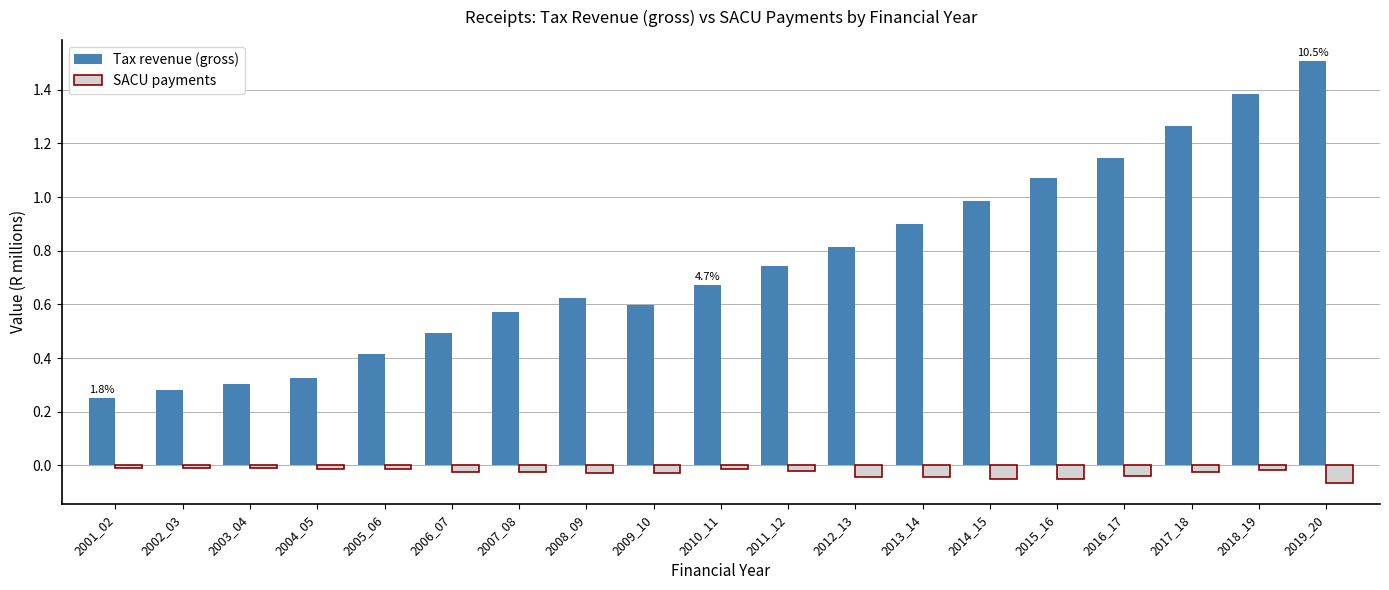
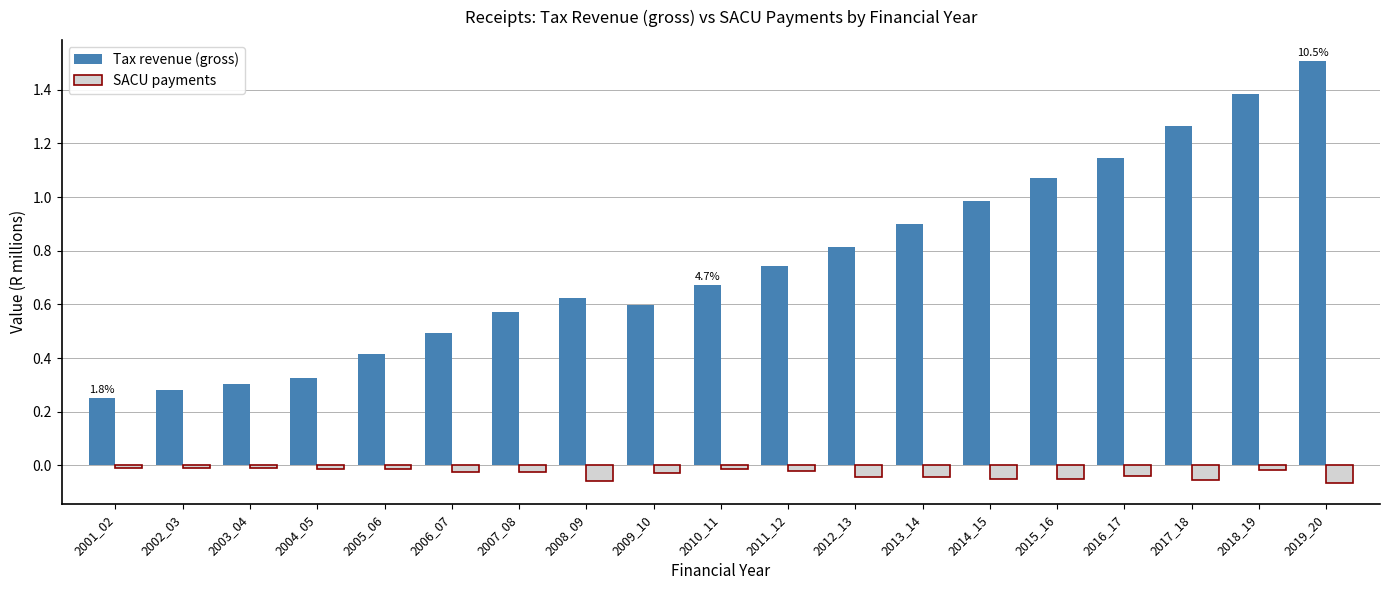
  {
    "Tax revenue (gross)": {
      "2002_03": 0.28,
      "2003_04": 0.30,
      "2004_05": 0.33,
      "2005_06": 0.42,
      "2006_07": 0.50,
      "2007_08": 0.57,
      "2008_09": 0.63,
      "2009_10": 0.60,
      "2011_12": 0.74,
      "2012_13": 0.81,
      "2013_14": 0.90,
      "2014_15": 0.99,
      "2015_16": 1.07,
      "2016_17": 1.14,
      "2017_18": 1.27,
      "2018_19": 1.38
    },
    "SACU payments": {
      "2003_04": -0.01,
      "2004_05": -0.01,
      "2005_06": -0.01,
      "2006_07": -0.03,
      "2007_08": -0.02,
-     "2008_09": -0.03,
+     "2008_09": -0.06,
      "2009_10": -0.03,
      "2010_11": -0.01,
      "2011_12": -0.02,
      "2012_13": -0.04,
      "2013_14": -0.04,
      "2014_15": -0.05,
      "2015_16": -0.05,
      "2016_17": -0.04,
-     "2017_18": -0.02,
+     "2017_18": -0.06,
      "2018_19": -0.02,
      "2019_20": -0.06
    }
  }
